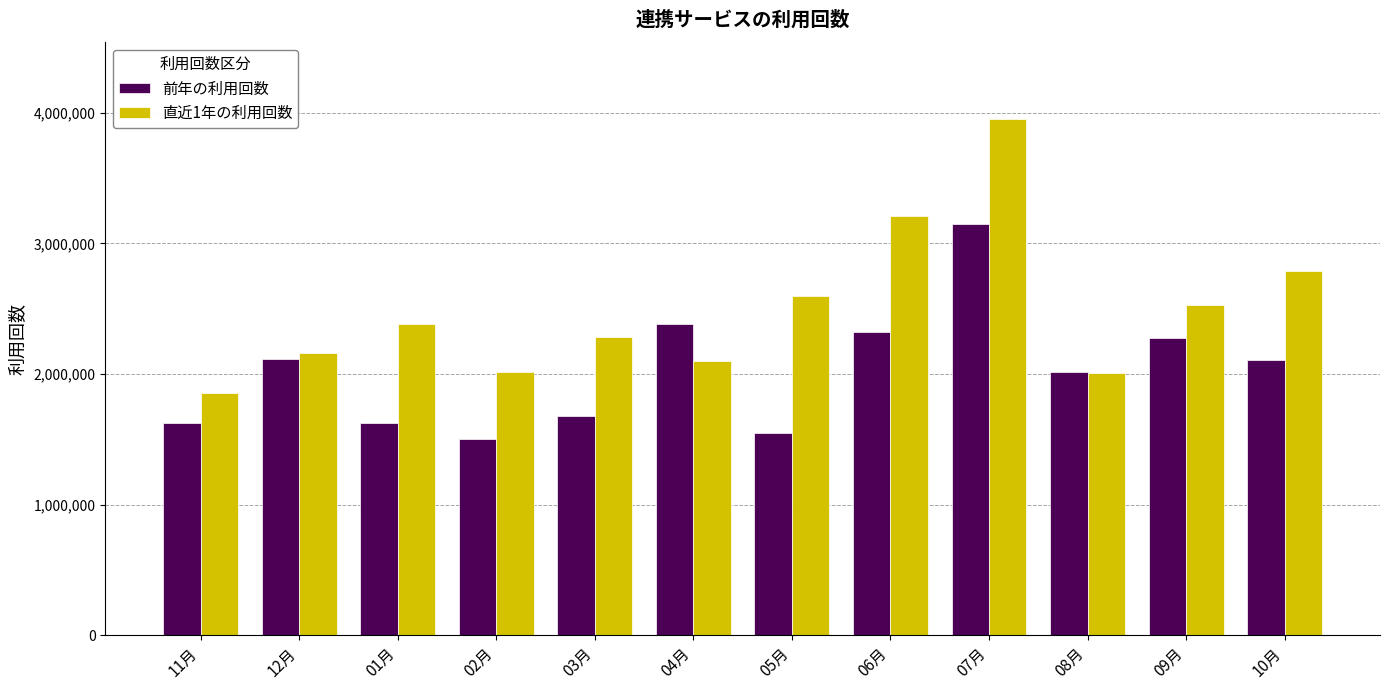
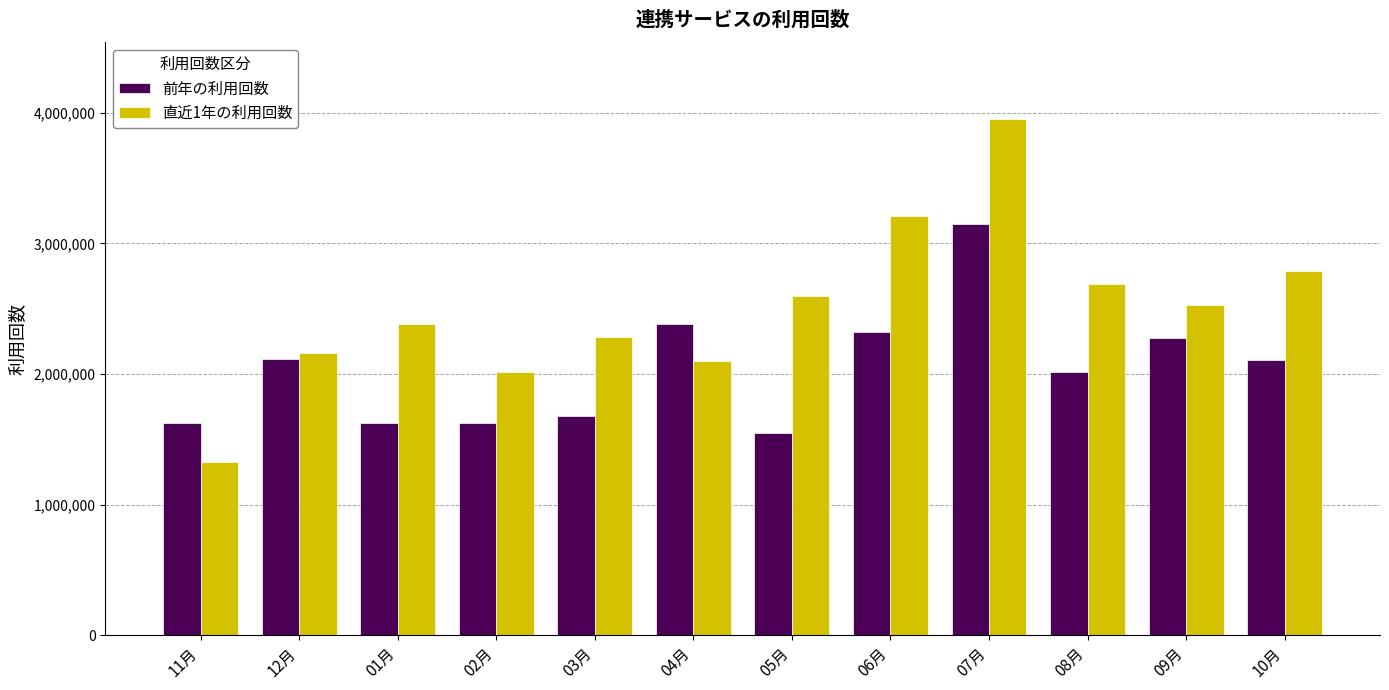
  {
    "前年の利用回数": {
      "11月": "1,630,000",
      "12月": "2,120,000",
      "01月": "1,620,000",
-     "02月": "1,500,000",
+     "02月": "1,630,000",
      "03月": "1,680,000",
      "04月": "2,380,000",
      "05月": "1,550,000",
      "06月": "2,320,000",
      "07月": "3,150,000",
      "08月": "2,020,000",
      "09月": "2,280,000",
      "10月": "2,110,000"
    },
    "直近1年の利用回数": {
-     "11月": "1,850,000",
+     "11月": "1,320,000",
      "12月": "2,160,000",
      "01月": "2,390,000",
      "02月": "2,020,000",
      "03月": "2,290,000",
      "04月": "2,100,000",
      "05月": "2,590,000",
      "06月": "3,210,000",
      "07月": "3,950,000",
-     "08月": "2,000,000",
+     "08月": "2,690,000",
      "09月": "2,530,000",
      "10月": "2,790,000"
    }
  }
